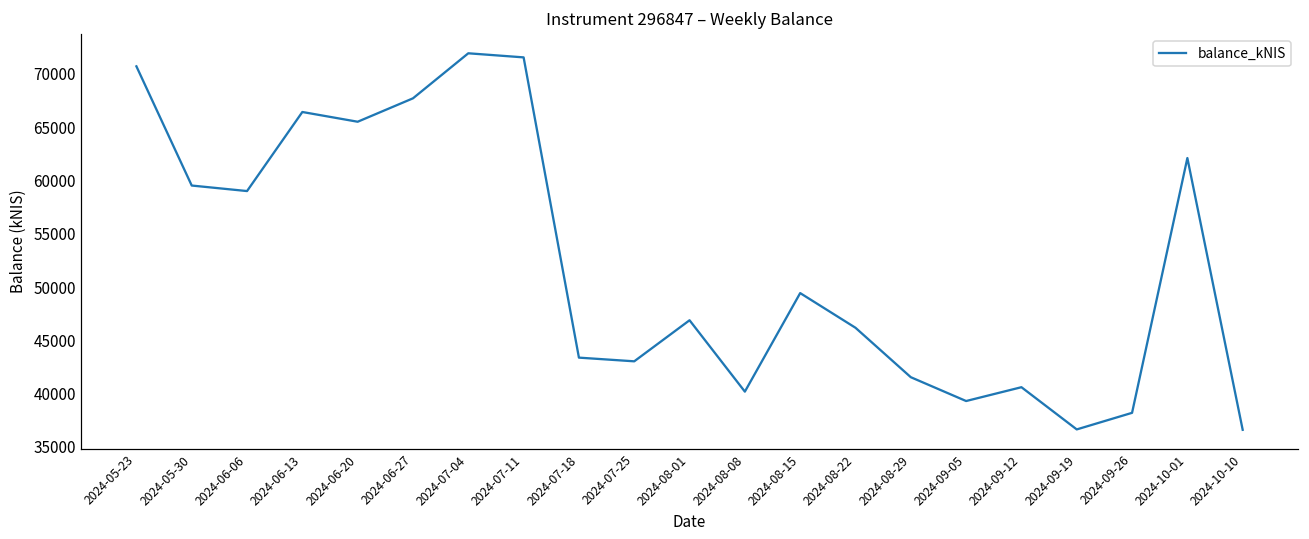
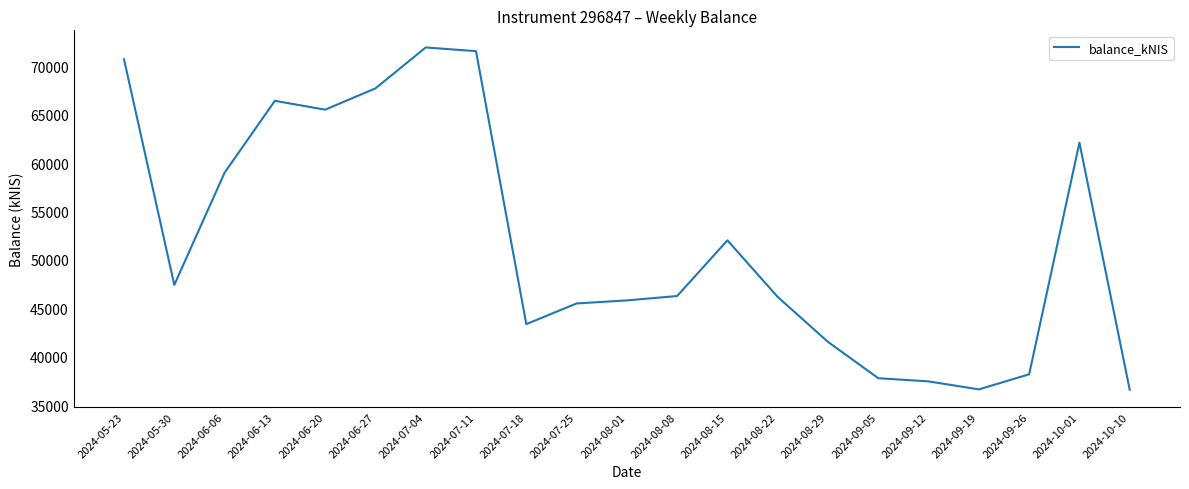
  {
    "2024-05-23": 71000,
-   "2024-05-30": 60000,
+   "2024-05-30": 47000,
    "2024-06-06": 59000,
    "2024-06-13": 66000,
    "2024-06-20": 66000,
    "2024-06-27": 68000,
    "2024-07-04": 72000,
    "2024-07-11": 72000,
    "2024-07-18": 43000,
-   "2024-07-25": 43000,
-   "2024-08-01": 47000,
-   "2024-08-08": 40000,
-   "2024-08-15": 49000,
+   "2024-07-25": 46000,
+   "2024-08-01": 46000,
+   "2024-08-08": 46000,
+   "2024-08-15": 52000,
    "2024-08-22": 46000,
    "2024-08-29": 42000,
-   "2024-09-05": 39000,
-   "2024-09-12": 41000,
+   "2024-09-05": 38000,
+   "2024-09-12": 37000,
    "2024-09-19": 37000,
    "2024-09-26": 38000,
    "2024-10-01": 62000,
    "2024-10-10": 37000
  }
